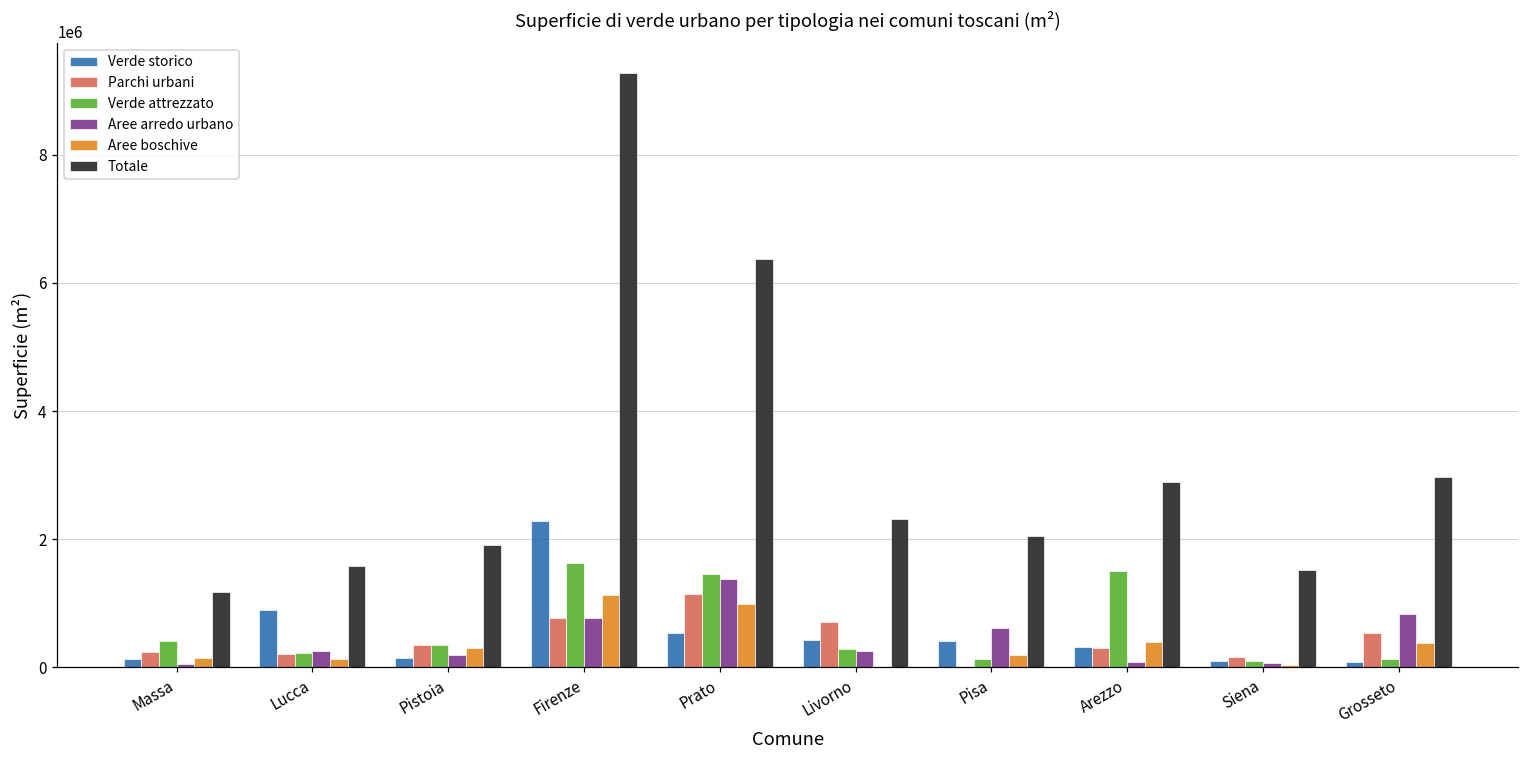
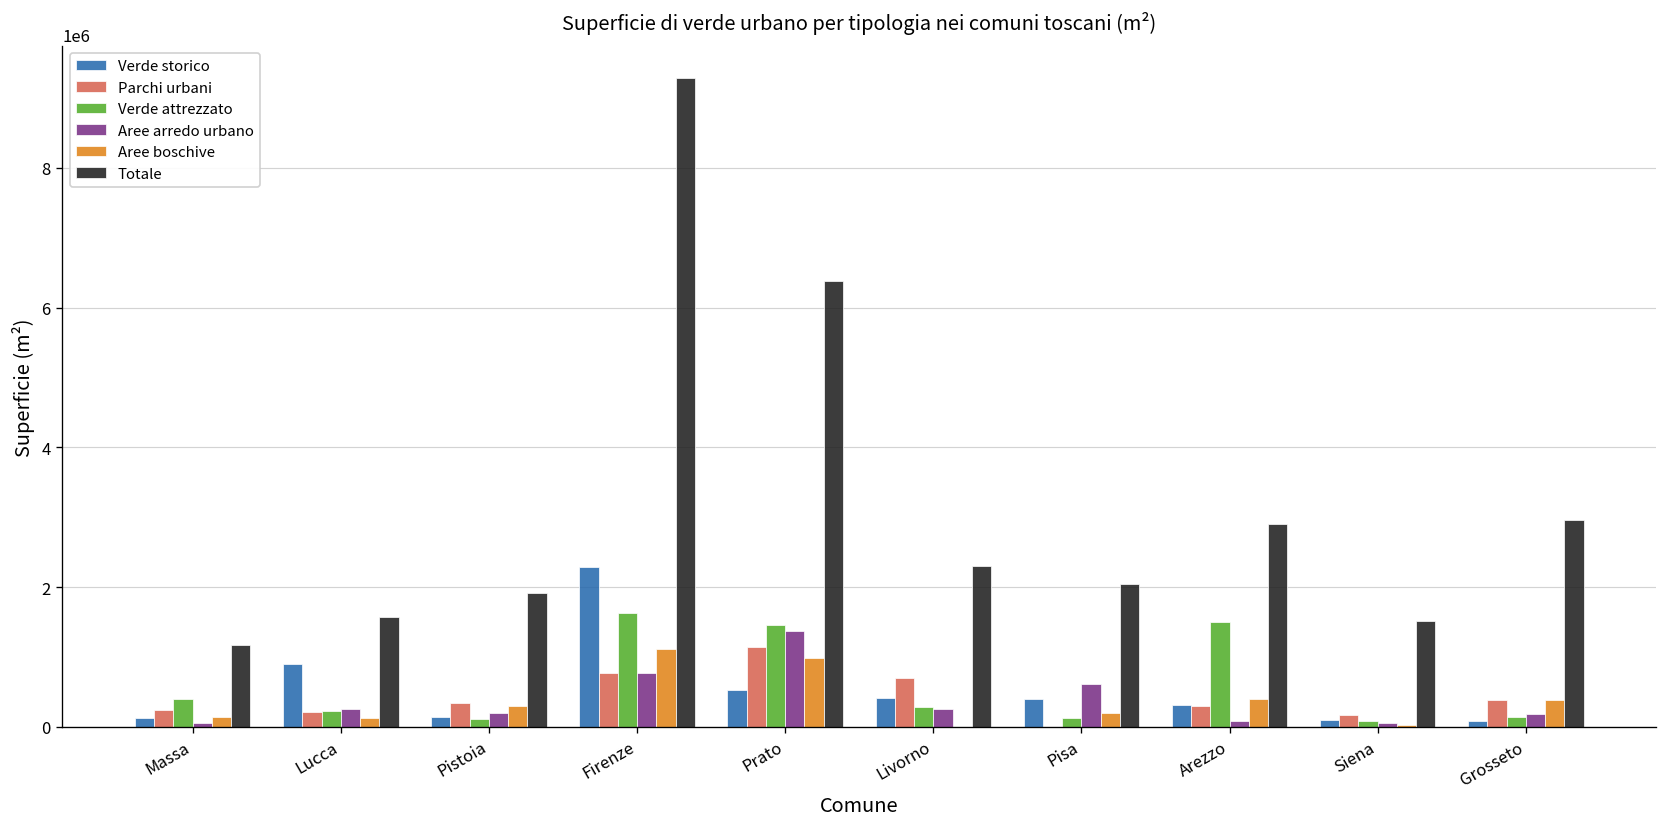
  {
    "Verde storico": {
      "Massa": 100000,
      "Lucca": 900000,
      "Pistoia": 100000,
      "Firenze": 2300000,
      "Prato": 500000,
      "Livorno": 400000,
      "Pisa": 400000,
      "Arezzo": 300000,
      "Siena": 100000,
      "Grosseto": 100000
    },
    "Parchi urbani": {
      "Massa": 200000,
      "Lucca": 200000,
      "Pistoia": 300000,
      "Firenze": 800000,
      "Prato": 1100000,
      "Livorno": 700000,
      "Pisa": 0,
      "Arezzo": 300000,
      "Siena": 200000,
-     "Grosseto": 500000
+     "Grosseto": 400000
    },
    "Verde attrezzato": {
      "Massa": 400000,
      "Lucca": 200000,
-     "Pistoia": 400000,
+     "Pistoia": 100000,
      "Firenze": 1600000,
      "Prato": 1500000,
      "Livorno": 300000,
      "Pisa": 100000,
      "Arezzo": 1500000,
      "Siena": 100000,
      "Grosseto": 100000
    },
    "Aree arredo urbano": {
      "Massa": 100000,
      "Lucca": 300000,
      "Pistoia": 200000,
      "Firenze": 800000,
      "Prato": 1400000,
      "Livorno": 300000,
      "Pisa": 600000,
      "Arezzo": 100000,
      "Siena": 100000,
-     "Grosseto": 800000
+     "Grosseto": 200000
    },
    "Aree boschive": {
      "Massa": 100000,
      "Lucca": 100000,
      "Pistoia": 300000,
      "Firenze": 1100000,
      "Prato": 1000000,
      "Pisa": 200000,
      "Arezzo": 400000,
      "Grosseto": 400000
    },
    "Totale": {
      "Massa": 1200000,
      "Lucca": 1600000,
      "Pistoia": 1900000,
      "Firenze": 9300000,
      "Prato": 6400000,
      "Livorno": 2300000,
      "Pisa": 2000000,
      "Arezzo": 2900000,
      "Siena": 1500000,
      "Grosseto": 3000000
    }
  }
